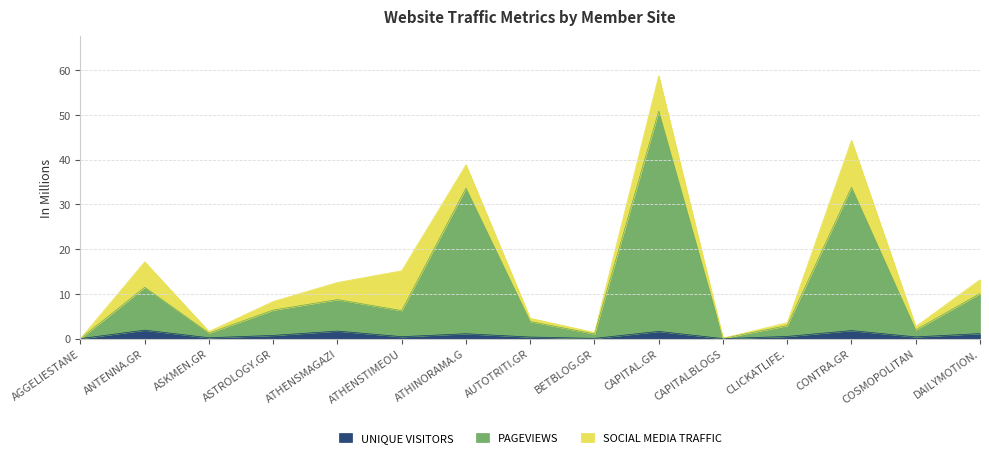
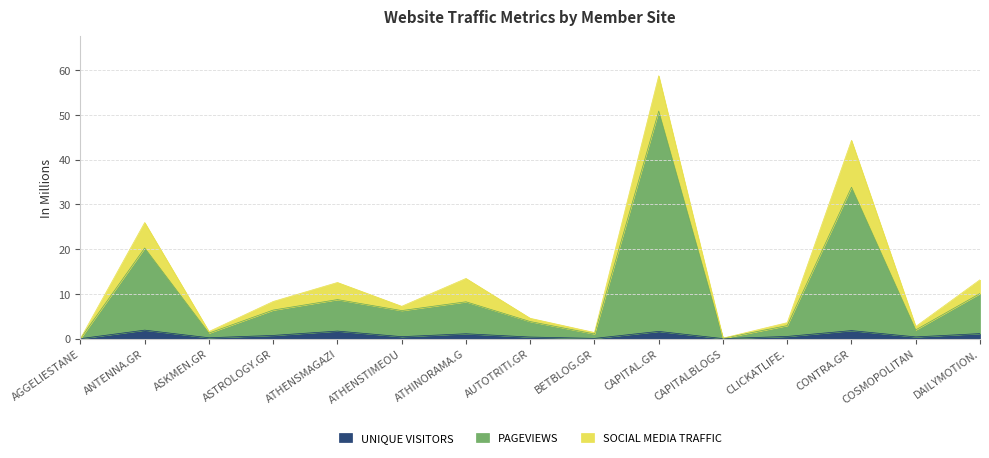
  {
    "UNIQUE VISITORS": {
      "ANTENNA.GR": 2,
      "ASKMEN.GR": 0,
      "ASTROLOGY.GR": 1,
      "ATHENSMAGAZI": 2,
      "ATHENSTIMEOU": 0,
      "ATHINORAMA.G": 1,
      "AUTOTRITI.GR": 0,
      "BETBLOG.GR": 0,
      "CAPITAL.GR": 2,
      "CLICKATLIFE.": 0,
      "CONTRA.GR": 2,
      "COSMOPOLITAN": 0,
      "DAILYMOTION.": 1
    },
    "PAGEVIEWS": {
-     "ANTENNA.GR": 10,
+     "ANTENNA.GR": 18,
      "ASTROLOGY.GR": 6,
      "ATHENSMAGAZI": 7,
      "ATHENSTIMEOU": 6,
-     "ATHINORAMA.G": 33,
+     "ATHINORAMA.G": 7,
      "AUTOTRITI.GR": 3,
      "CAPITAL.GR": 49,
      "CLICKATLIFE.": 2,
      "CONTRA.GR": 32,
      "COSMOPOLITAN": 2,
      "DAILYMOTION.": 9
    },
    "SOCIAL MEDIA TRAFFIC": {
      "ANTENNA.GR": 6,
      "ASTROLOGY.GR": 2,
      "ATHENSMAGAZI": 4,
-     "ATHENSTIMEOU": 9,
+     "ATHENSTIMEOU": 1,
      "ATHINORAMA.G": 5,
      "AUTOTRITI.GR": 1,
      "CAPITAL.GR": 8,
      "CLICKATLIFE.": 1,
      "CONTRA.GR": 10,
      "COSMOPOLITAN": 1,
      "DAILYMOTION.": 3
    }
  }
